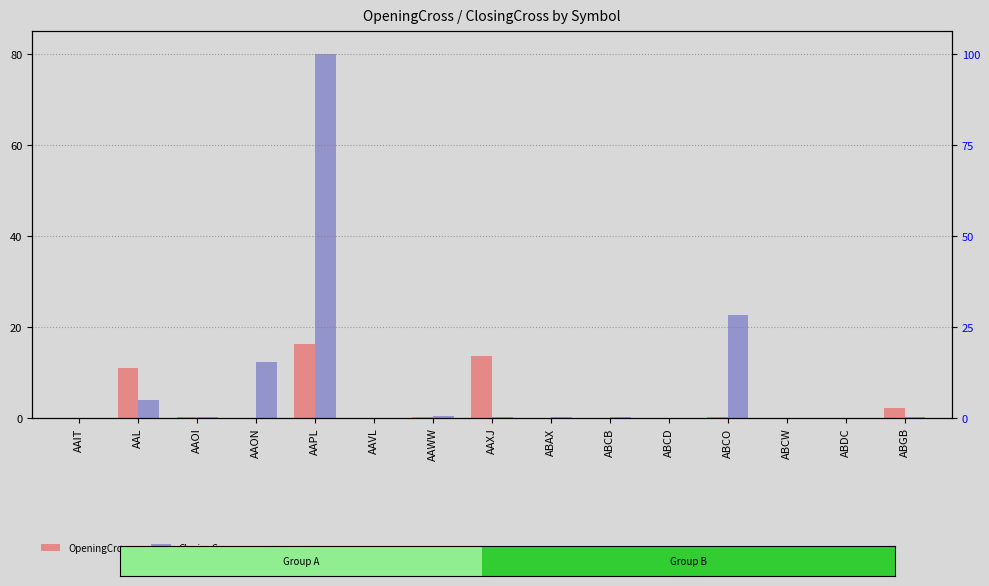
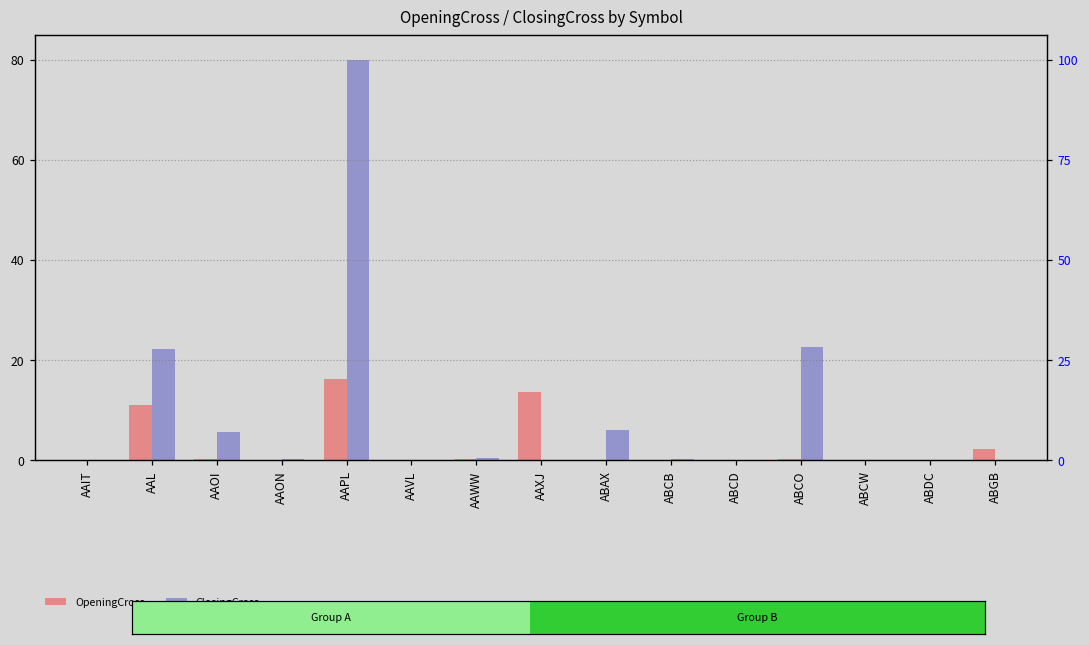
  {
    "OpeningCross / ClosingCross by Symbol": {
      "OpeningCross": {
        "AAL": 11,
        "AAPL": 16,
        "AAXJ": 14,
        "ABGB": 2
      },
      "ClosingCross": {
        "AAIT": 0,
-       "AAL": 4,
-       "AAOI": 0,
-       "AAON": 12,
+       "AAL": 22,
+       "AAOI": 6,
+       "AAON": 0,
        "AAPL": 80,
-       "ABAX": 0,
+       "ABAX": 6,
        "ABCD": 0,
        "ABCO": 22
      }
    }
  }
